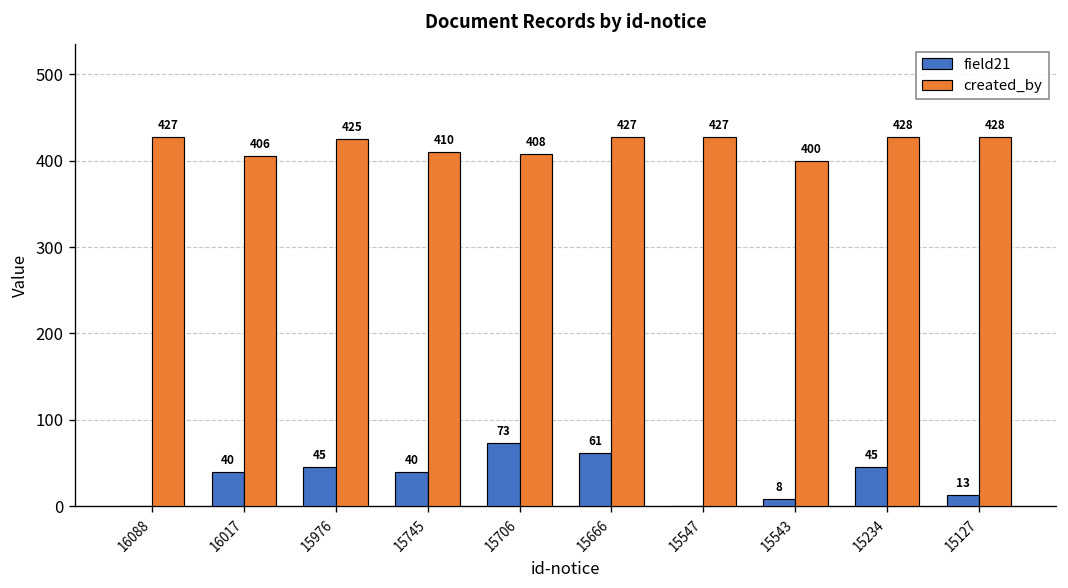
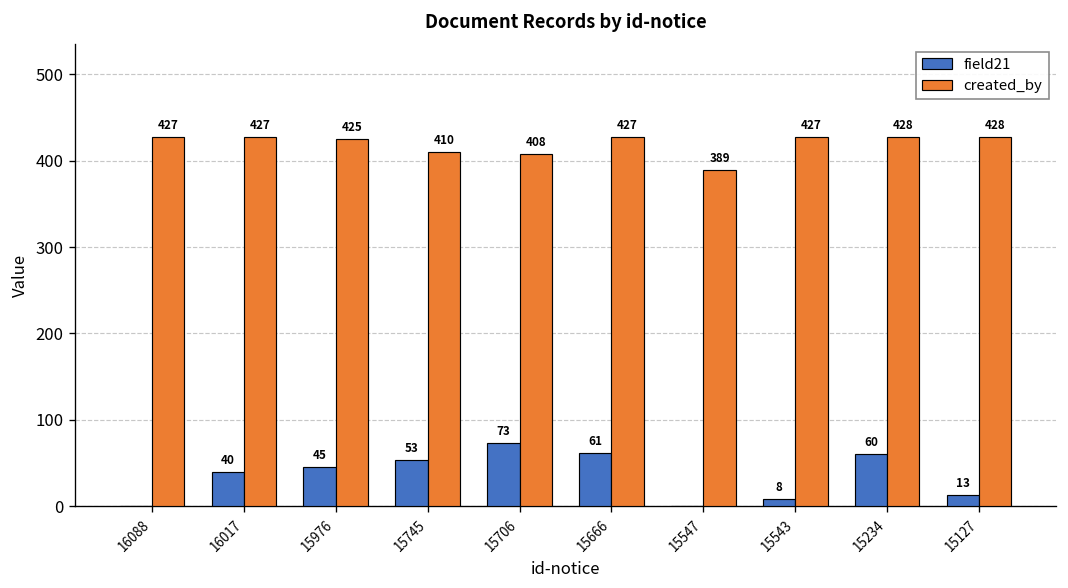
  {
    "field21": {
      "16017": 40,
      "15976": 45,
-     "15745": 40,
+     "15745": 53,
      "15706": 73,
      "15666": 61,
      "15543": 8,
-     "15234": 45,
+     "15234": 60,
      "15127": 13
    },
    "created_by": {
      "16088": 427,
-     "16017": 406,
+     "16017": 427,
      "15976": 425,
      "15745": 410,
      "15706": 408,
      "15666": 427,
-     "15547": 427,
-     "15543": 400,
+     "15547": 389,
+     "15543": 427,
      "15234": 428,
      "15127": 428
    }
  }
